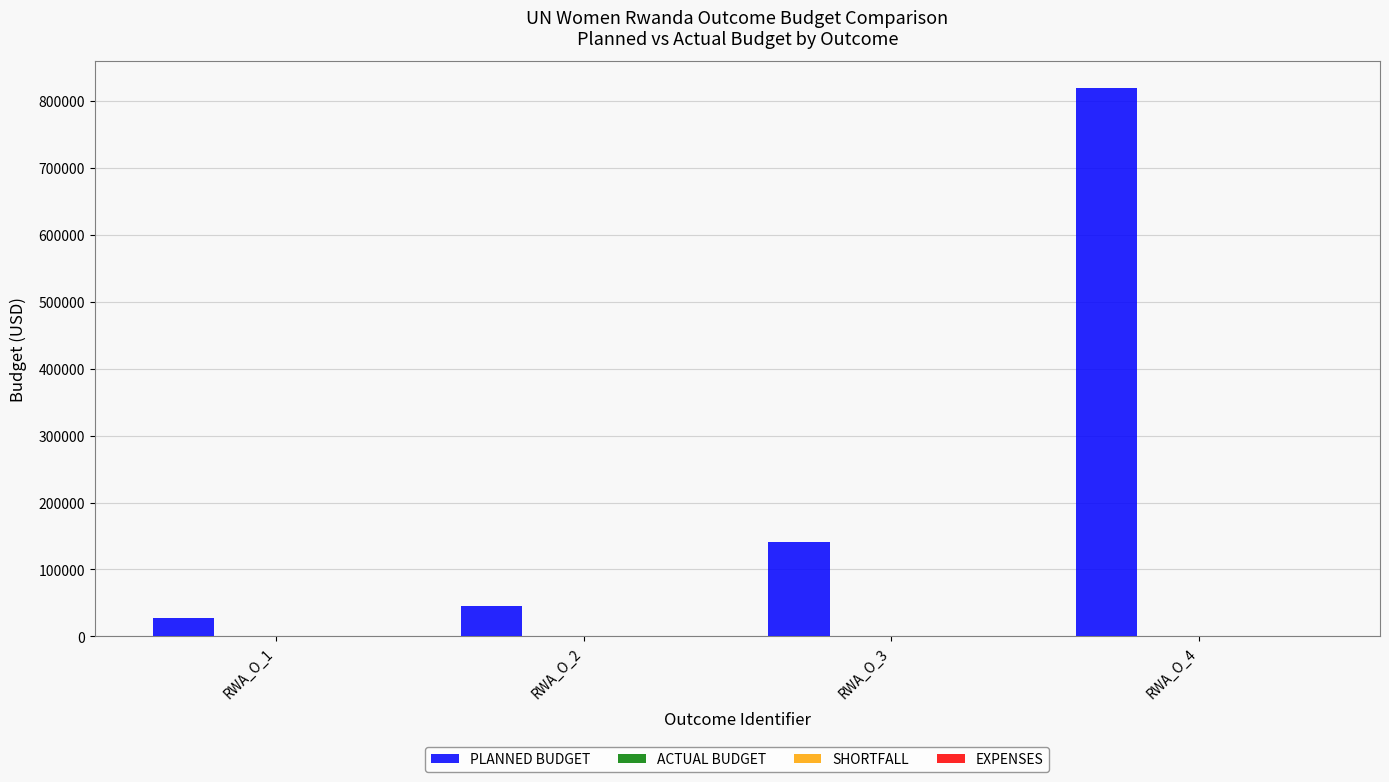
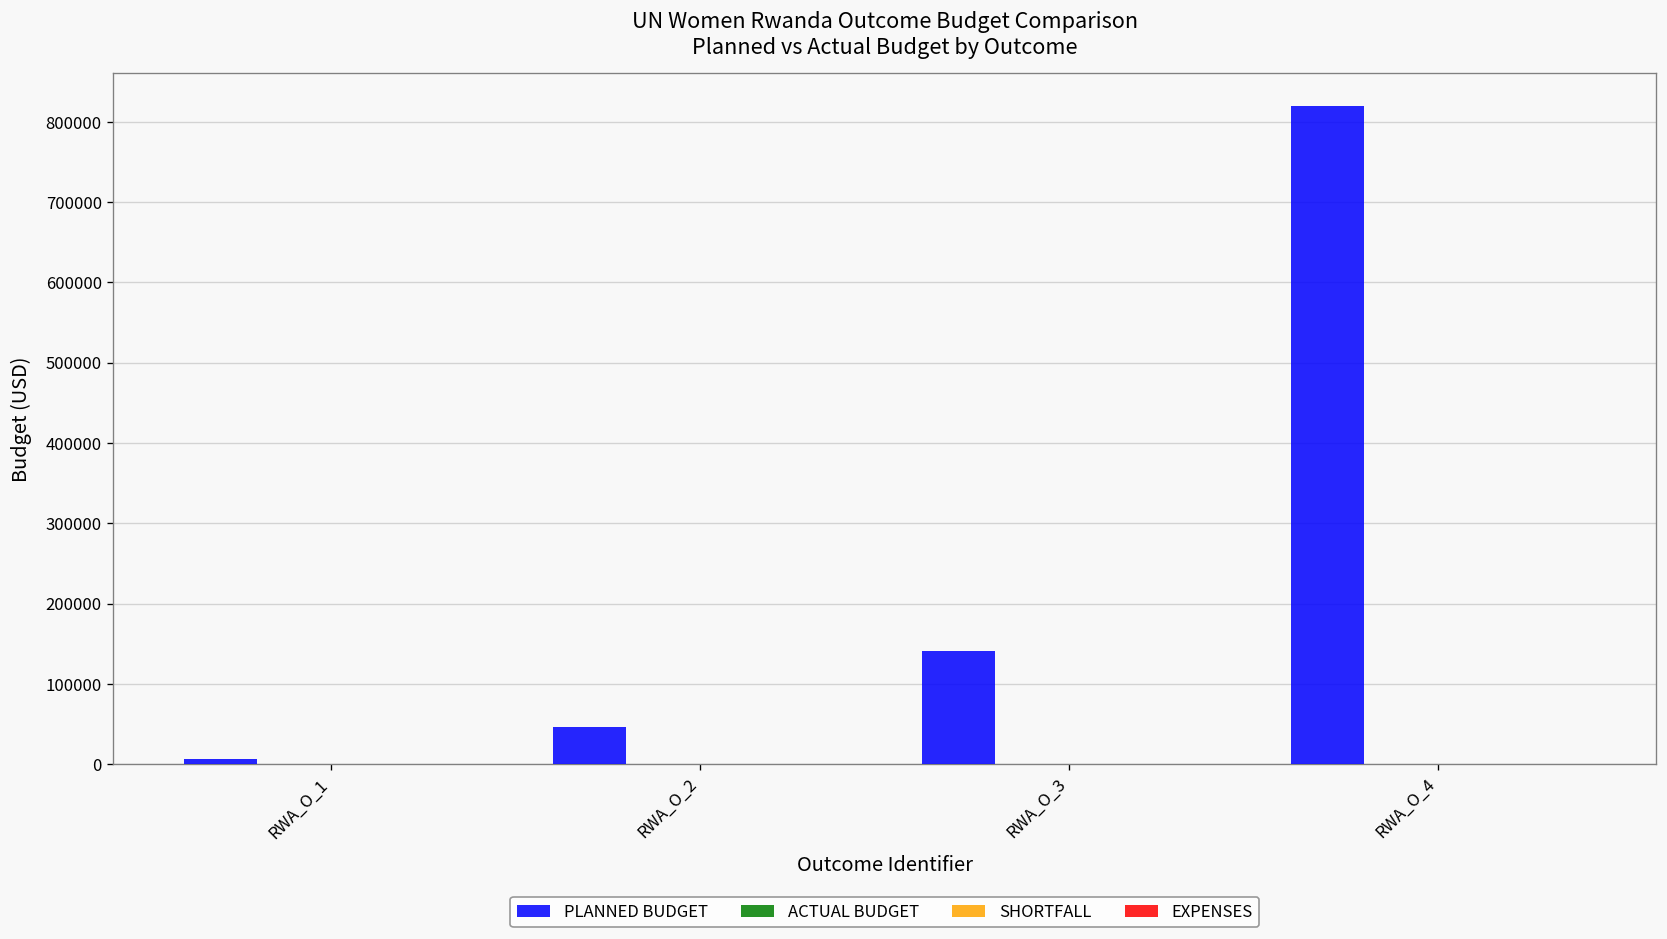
  {
    "PLANNED BUDGET": {
-     "RWA_O_1": 30000,
+     "RWA_O_1": 10000,
      "RWA_O_2": 50000,
      "RWA_O_3": 140000,
      "RWA_O_4": 820000
    },
    "ACTUAL BUDGET": {
      "RWA_O_1": 0,
      "RWA_O_2": 0,
      "RWA_O_3": 0,
      "RWA_O_4": 0
    },
    "SHORTFALL": {
      "RWA_O_1": 0,
      "RWA_O_2": 0,
      "RWA_O_3": 0,
      "RWA_O_4": 0
    },
    "EXPENSES": {
      "RWA_O_1": 0,
      "RWA_O_2": 0,
      "RWA_O_3": 0,
      "RWA_O_4": 0
    }
  }
